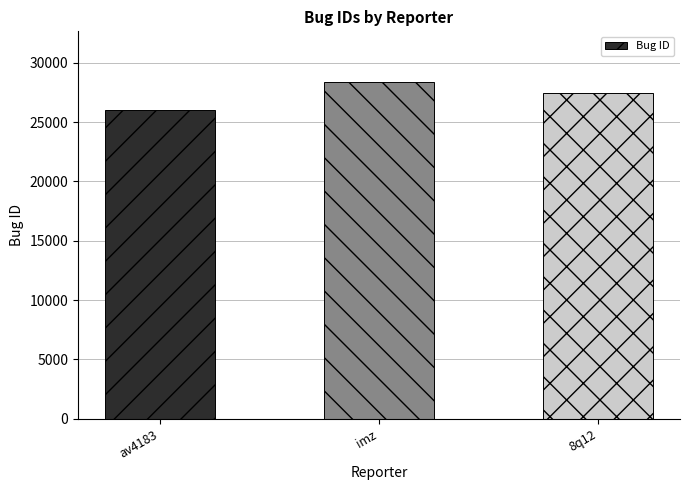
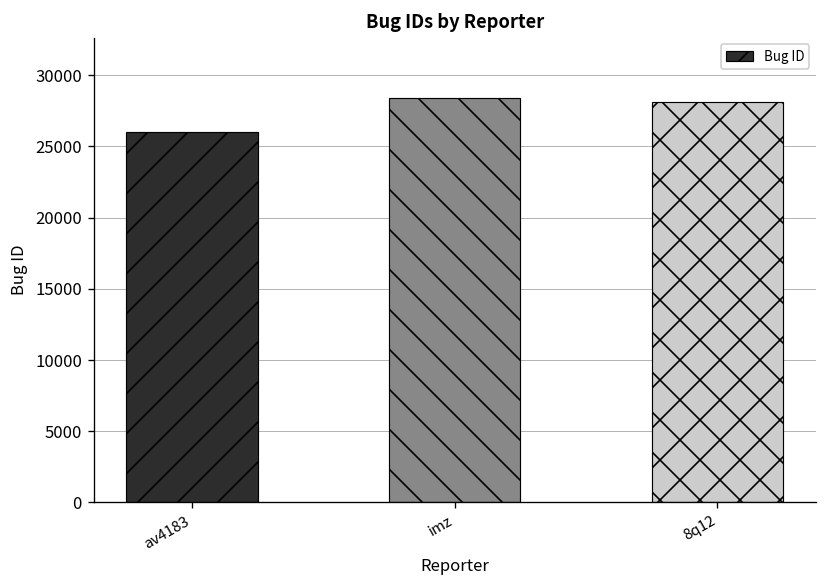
  {
    "av4183": 26000,
    "imz": 28400,
-   "8q12": 27400
+   "8q12": 28100
  }
